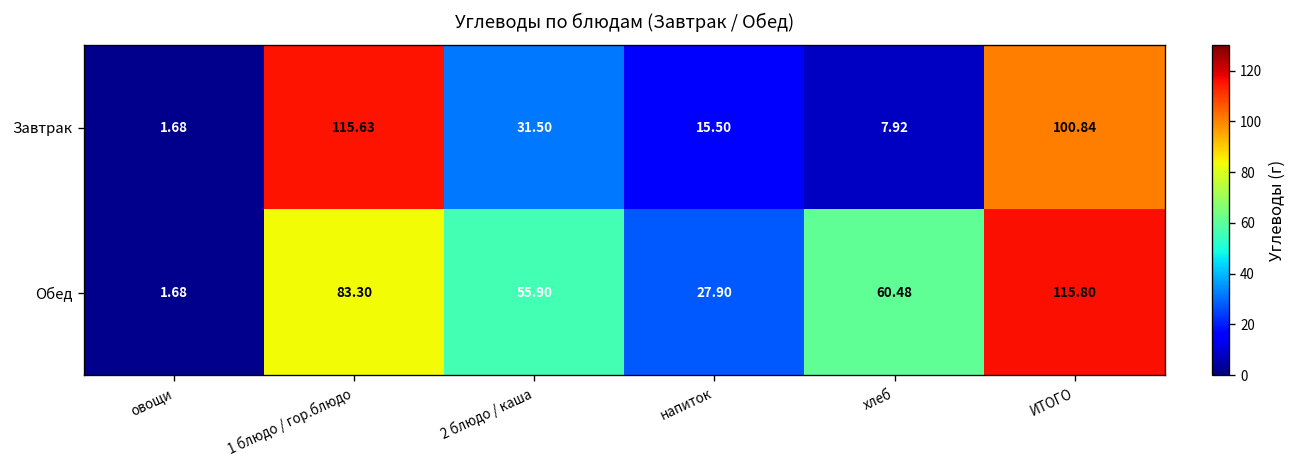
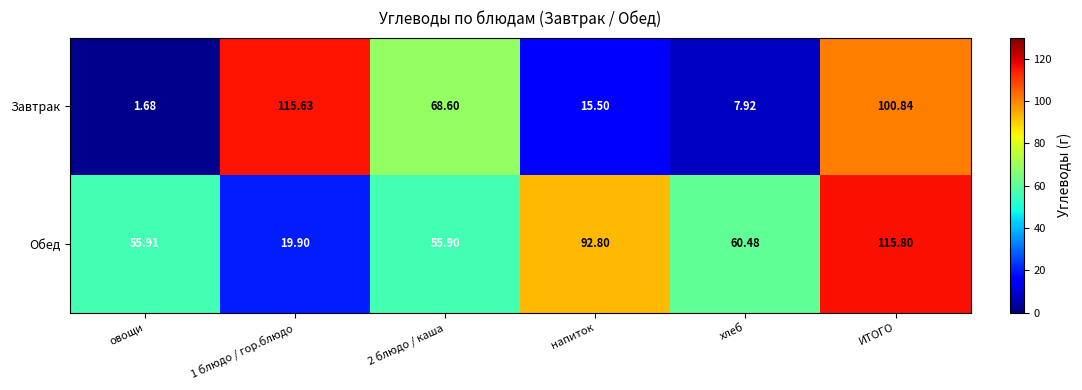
  {
    "Завтрак": {
      "овощи": 1.68,
      "1 блюдо / гор.блюдо": 115.63,
-     "2 блюдо / каша": 31.50,
+     "2 блюдо / каша": 68.60,
      "напиток": 15.50,
      "хлеб": 7.92,
      "ИТОГО": 100.84
    },
    "Обед": {
-     "овощи": 1.68,
-     "1 блюдо / гор.блюдо": 83.30,
+     "овощи": 55.91,
+     "1 блюдо / гор.блюдо": 19.90,
      "2 блюдо / каша": 55.90,
-     "напиток": 27.90,
+     "напиток": 92.80,
      "хлеб": 60.48,
      "ИТОГО": 115.80
    }
  }
